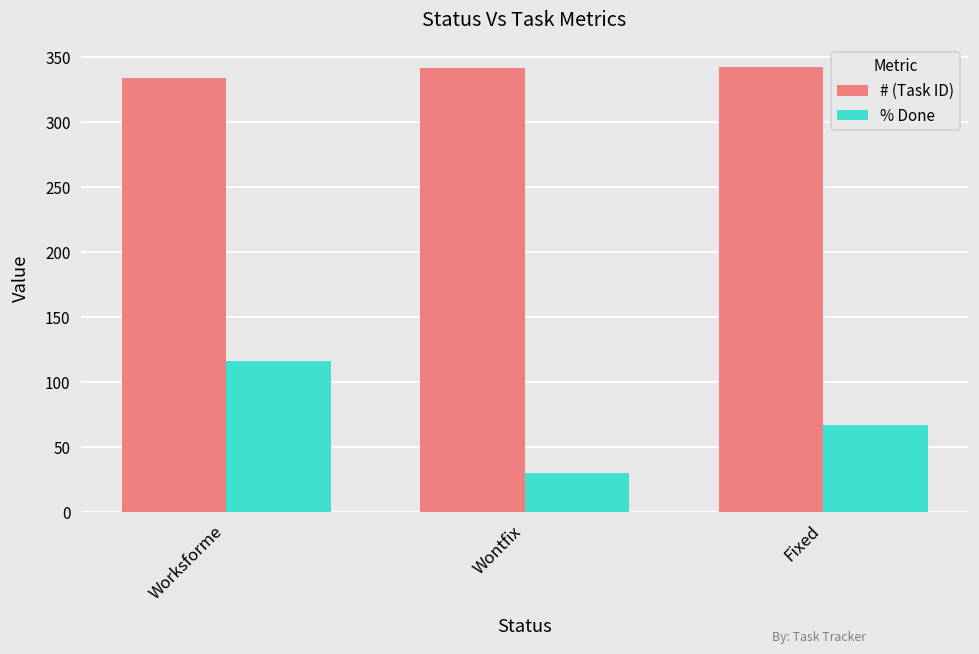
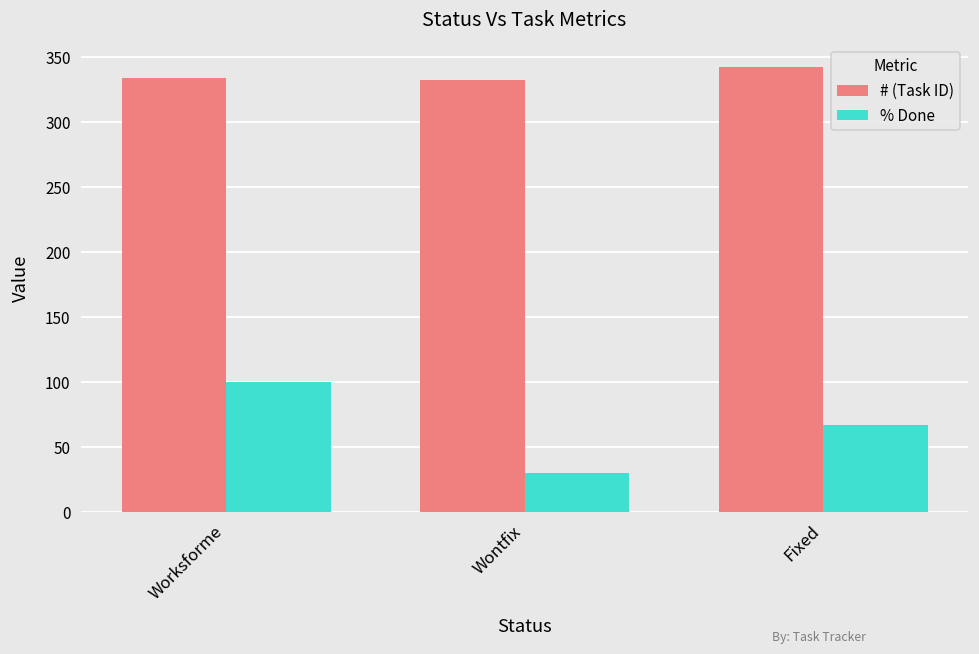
  {
    "# (Task ID)": {
      "Worksforme": 334,
-     "Wontfix": 342,
+     "Wontfix": 333,
      "Fixed": 343
    },
    "% Done": {
-     "Worksforme": 116,
+     "Worksforme": 100,
      "Wontfix": 30,
      "Fixed": 67
    }
  }
